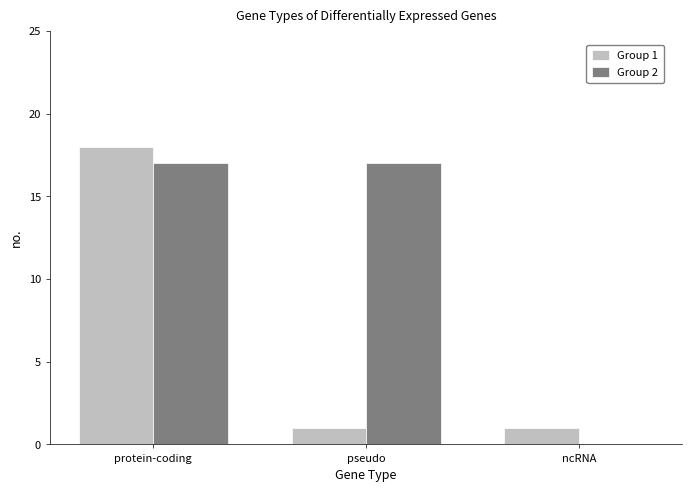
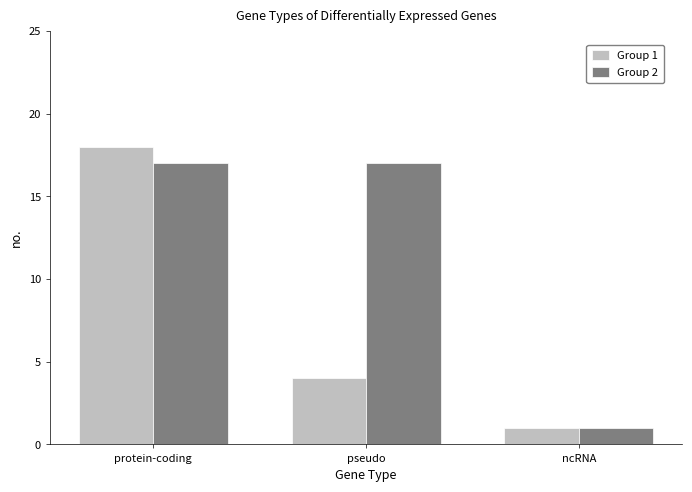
  {
    "Group 1": {
      "protein-coding": 18,
-     "pseudo": 1,
+     "pseudo": 4,
      "ncRNA": 1
    },
    "Group 2": {
      "protein-coding": 17,
      "pseudo": 17,
-     "ncRNA": 0
+     "ncRNA": 1
    }
  }
